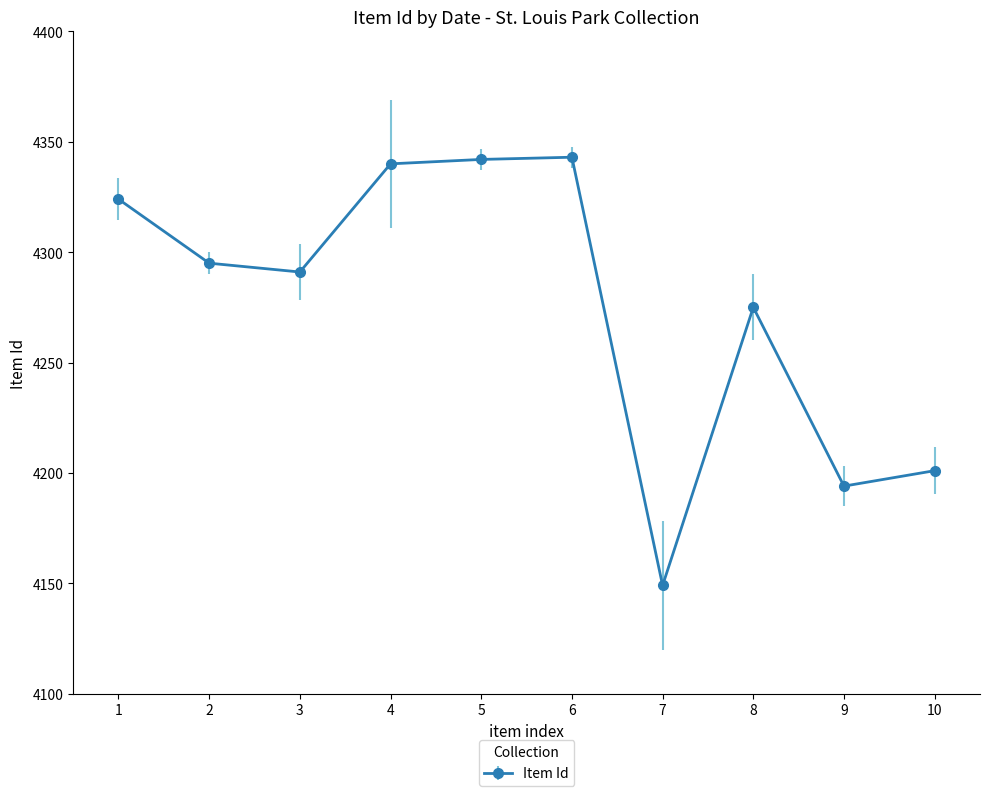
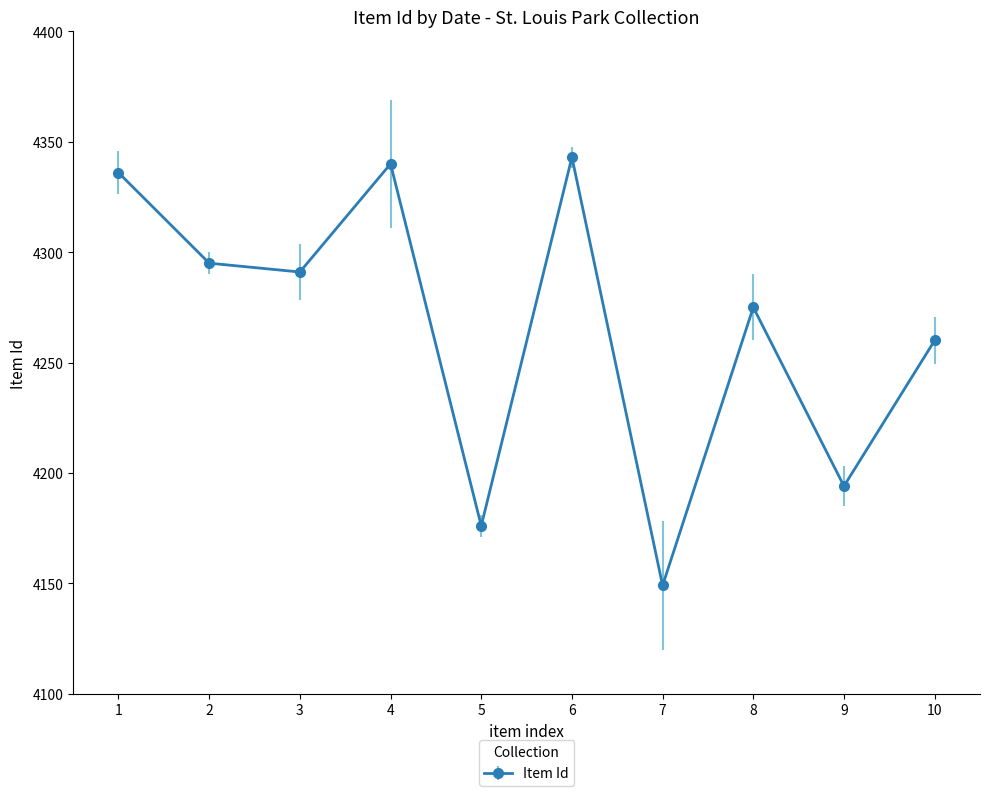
  {
-   "1": 4324,
+   "1": 4336,
    "2": 4295,
    "3": 4291,
    "4": 4340,
-   "5": 4342,
+   "5": 4176,
    "6": 4343,
    "7": 4149,
    "8": 4275,
    "9": 4194,
-   "10": 4201
+   "10": 4260
  }
